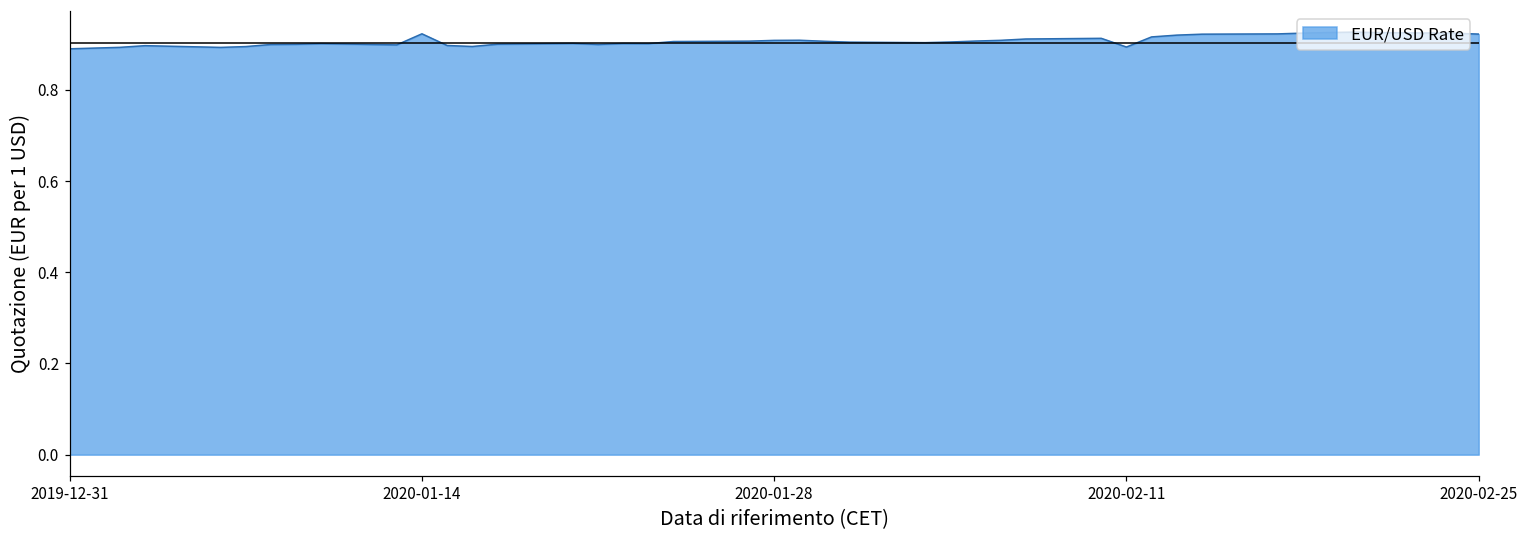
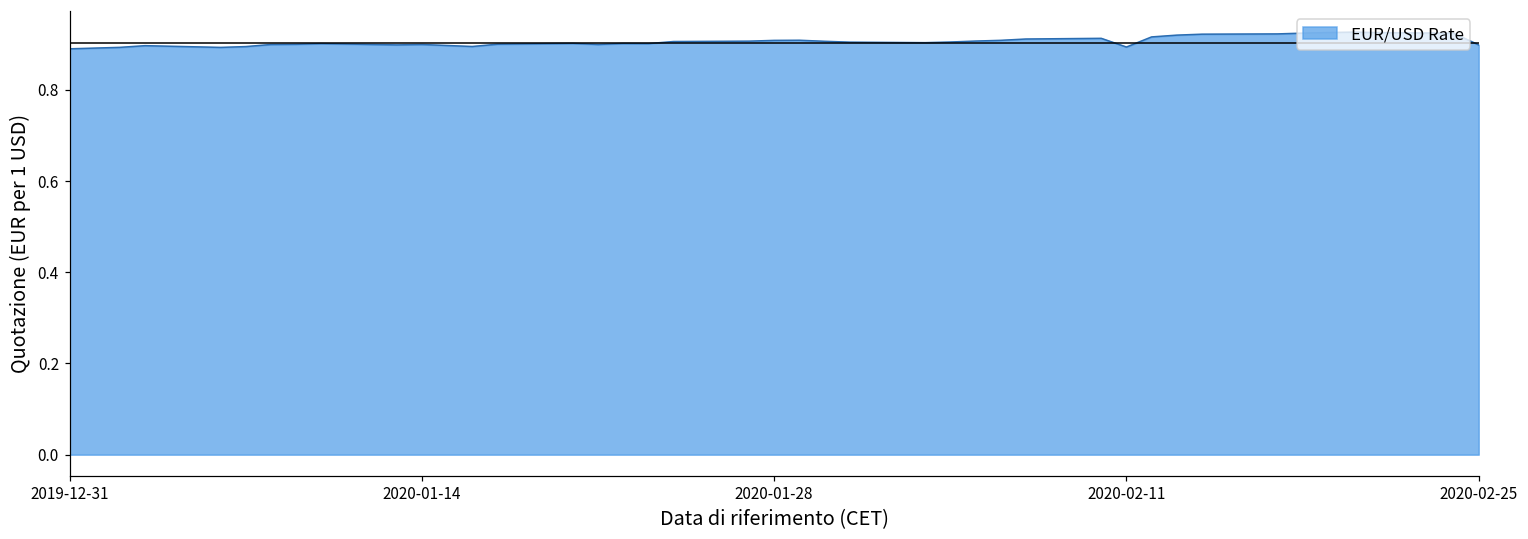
  {
    "2019-12-31": 0.89,
-   "2020-01-14": 0.92,
+   "2020-01-14": 0.90,
    "2020-01-28": 0.91,
    "2020-02-11": 0.89,
-   "2020-02-25": 0.92
+   "2020-02-25": 0.90
  }
